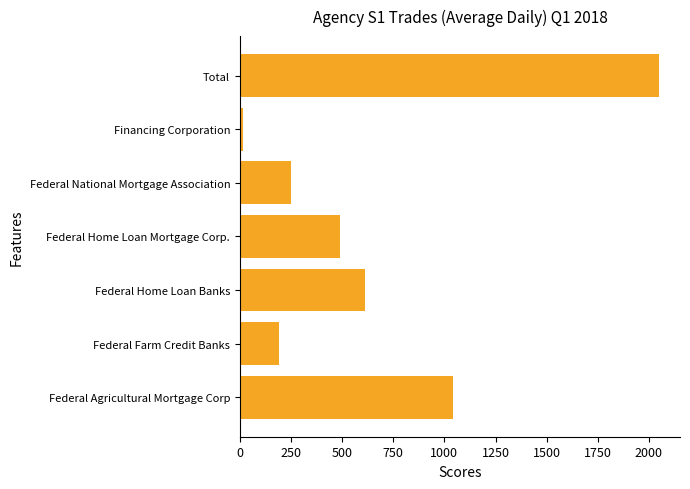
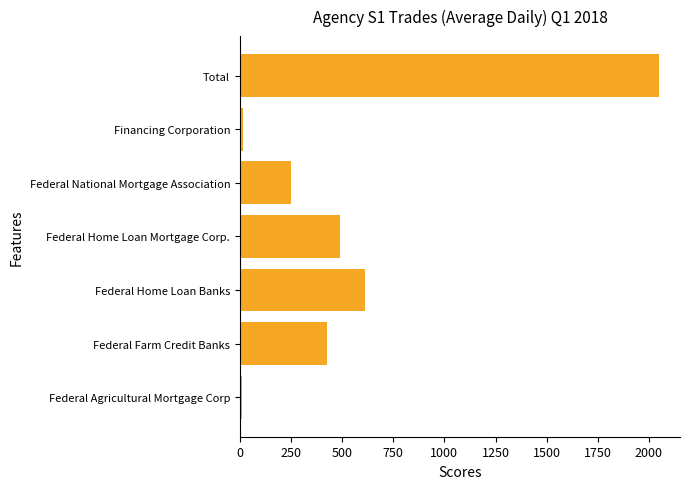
  {
    "Total": 2050,
    "Financing Corporation": 10,
    "Federal National Mortgage Association": 250,
    "Federal Home Loan Mortgage Corp.": 490,
    "Federal Home Loan Banks": 610,
-   "Federal Farm Credit Banks": 190,
-   "Federal Agricultural Mortgage Corp": 1040
+   "Federal Farm Credit Banks": 430,
+   "Federal Agricultural Mortgage Corp": 10
  }
